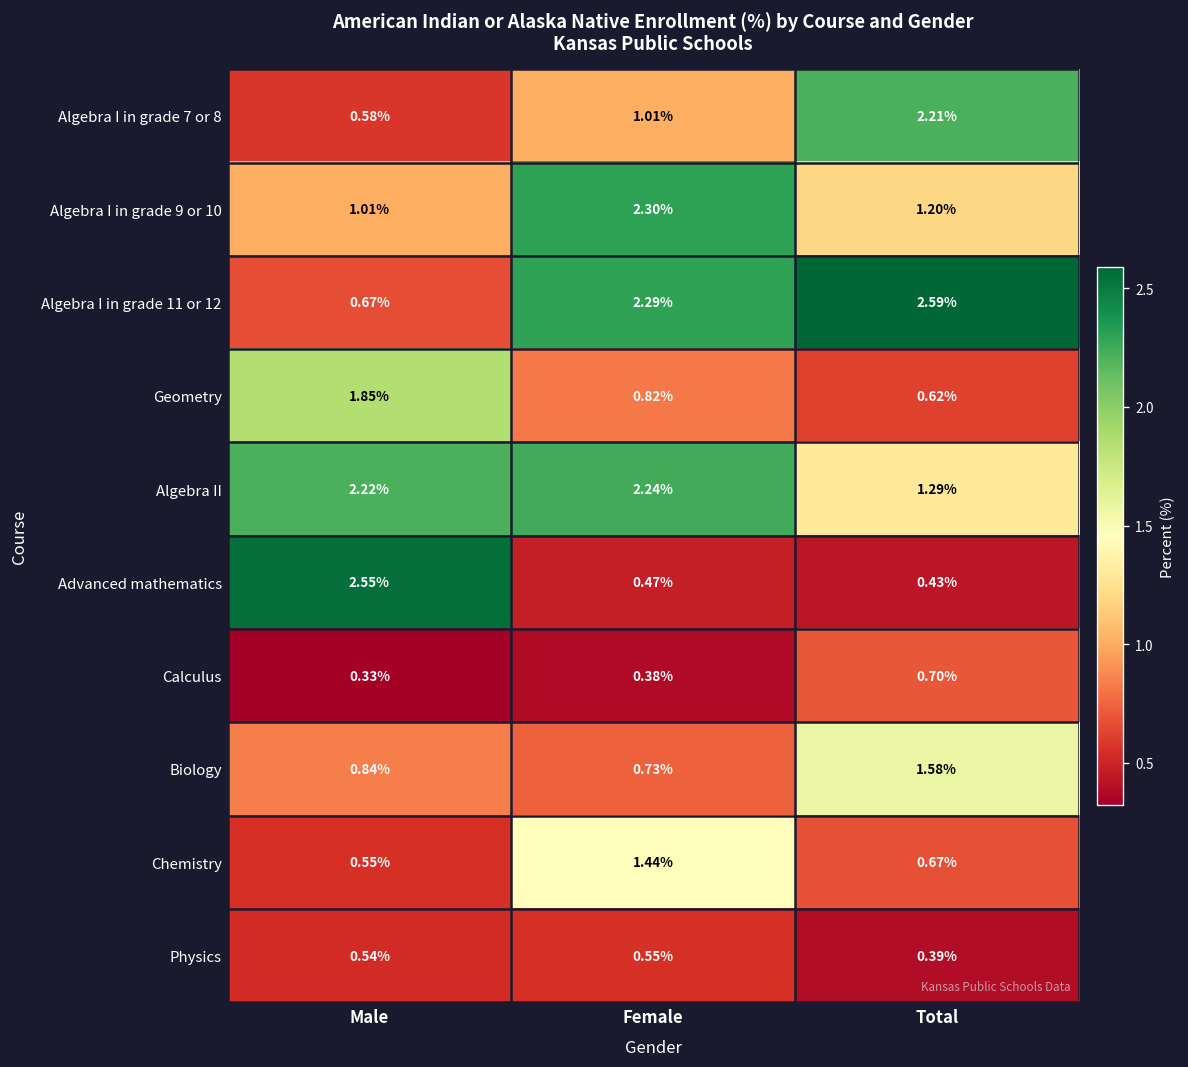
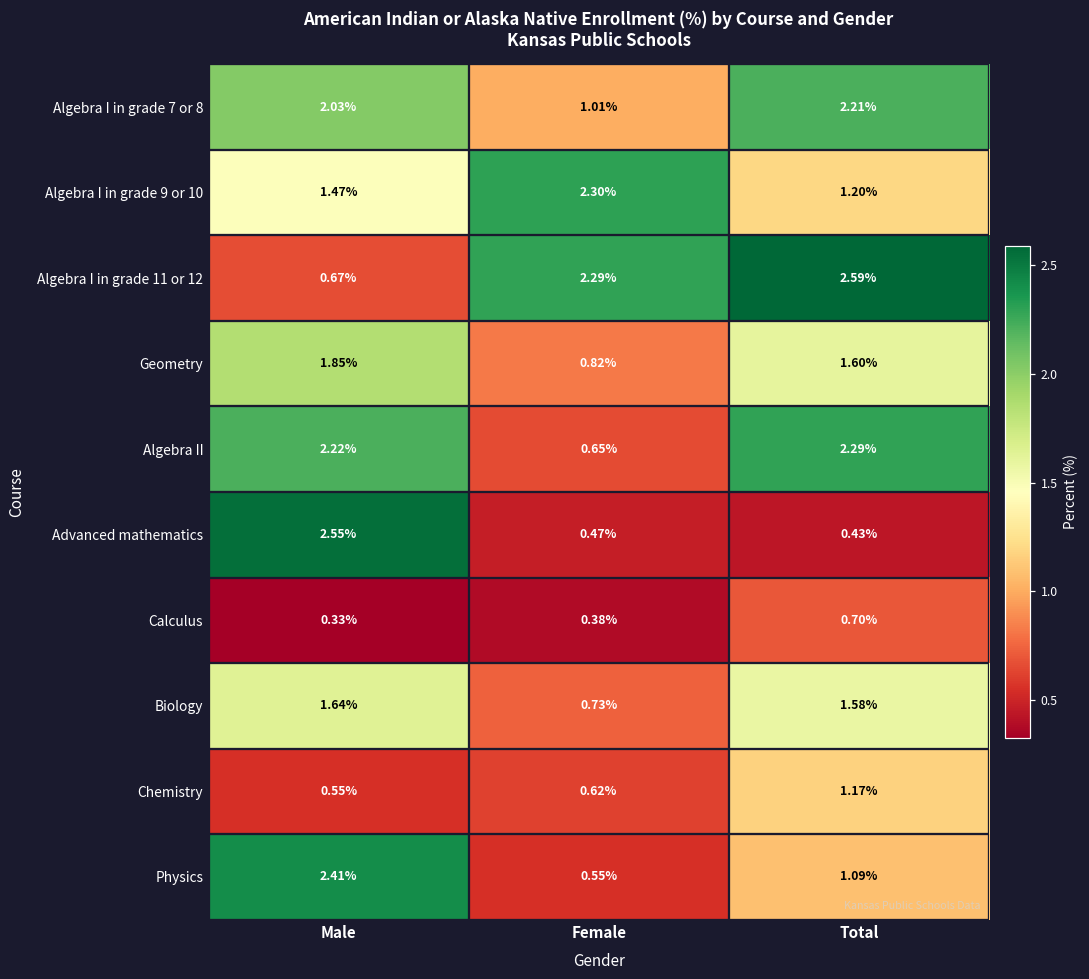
  {
    "Algebra I in grade 7 or 8": {
-     "Male": "0.58%",
+     "Male": "2.03%",
      "Female": "1.01%",
      "Total": "2.21%"
    },
    "Algebra I in grade 9 or 10": {
-     "Male": "1.01%",
+     "Male": "1.47%",
      "Female": "2.30%",
      "Total": "1.20%"
    },
    "Algebra I in grade 11 or 12": {
      "Male": "0.67%",
      "Female": "2.29%",
      "Total": "2.59%"
    },
    "Geometry": {
      "Male": "1.85%",
      "Female": "0.82%",
-     "Total": "0.62%"
+     "Total": "1.60%"
    },
    "Algebra II": {
      "Male": "2.22%",
-     "Female": "2.24%",
-     "Total": "1.29%"
+     "Female": "0.65%",
+     "Total": "2.29%"
    },
    "Advanced mathematics": {
      "Male": "2.55%",
      "Female": "0.47%",
      "Total": "0.43%"
    },
    "Calculus": {
      "Male": "0.33%",
      "Female": "0.38%",
      "Total": "0.70%"
    },
    "Biology": {
-     "Male": "0.84%",
+     "Male": "1.64%",
      "Female": "0.73%",
      "Total": "1.58%"
    },
    "Chemistry": {
      "Male": "0.55%",
-     "Female": "1.44%",
-     "Total": "0.67%"
+     "Female": "0.62%",
+     "Total": "1.17%"
    },
    "Physics": {
-     "Male": "0.54%",
+     "Male": "2.41%",
      "Female": "0.55%",
-     "Total": "0.39%"
+     "Total": "1.09%"
    }
  }
